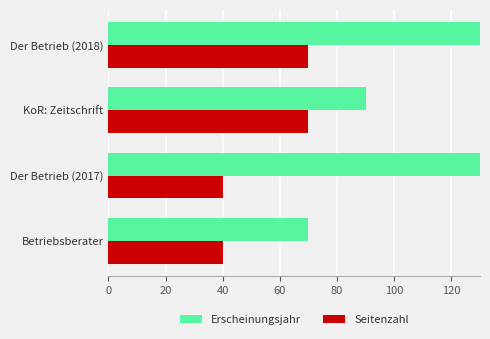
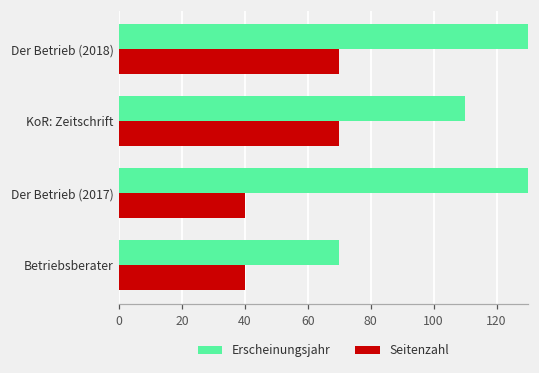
  {
    "Erscheinungsjahr": {
-     "KoR: Zeitschrift": 90,
+     "KoR: Zeitschrift": 110,
      "Betriebsberater": 70
    },
    "Seitenzahl": {
      "Der Betrieb (2018)": 70,
      "KoR: Zeitschrift": 70,
      "Der Betrieb (2017)": 40,
      "Betriebsberater": 40
    }
  }
